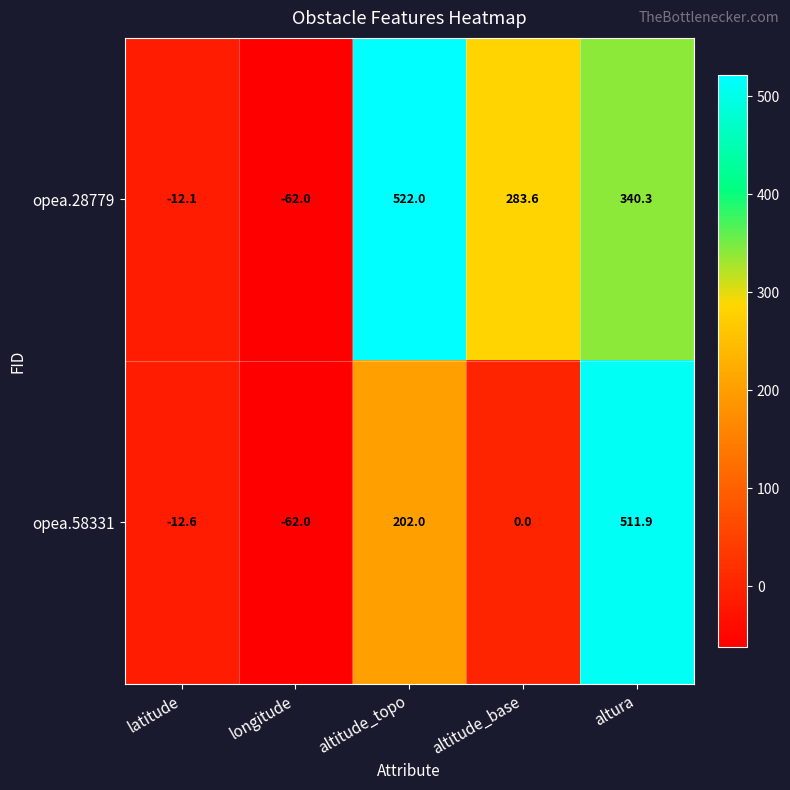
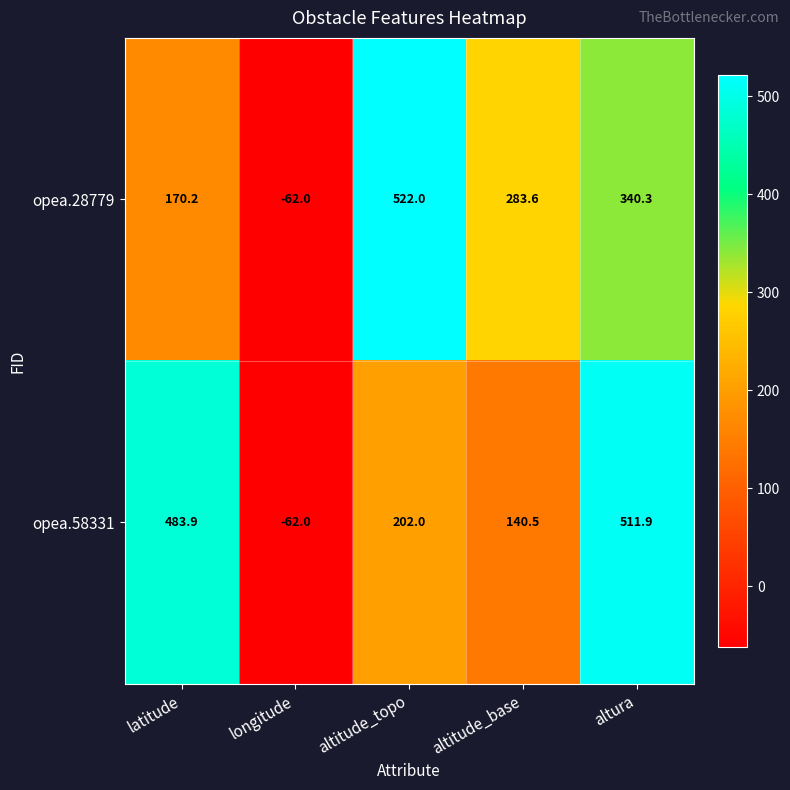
  {
    "opea.28779": {
-     "latitude": -12.1,
+     "latitude": 170.2,
      "longitude": -62.0,
      "altitude_topo": 522.0,
      "altitude_base": 283.6,
      "altura": 340.3
    },
    "opea.58331": {
-     "latitude": -12.6,
+     "latitude": 483.9,
      "longitude": -62.0,
      "altitude_topo": 202.0,
-     "altitude_base": 0.0,
+     "altitude_base": 140.5,
      "altura": 511.9
    }
  }
